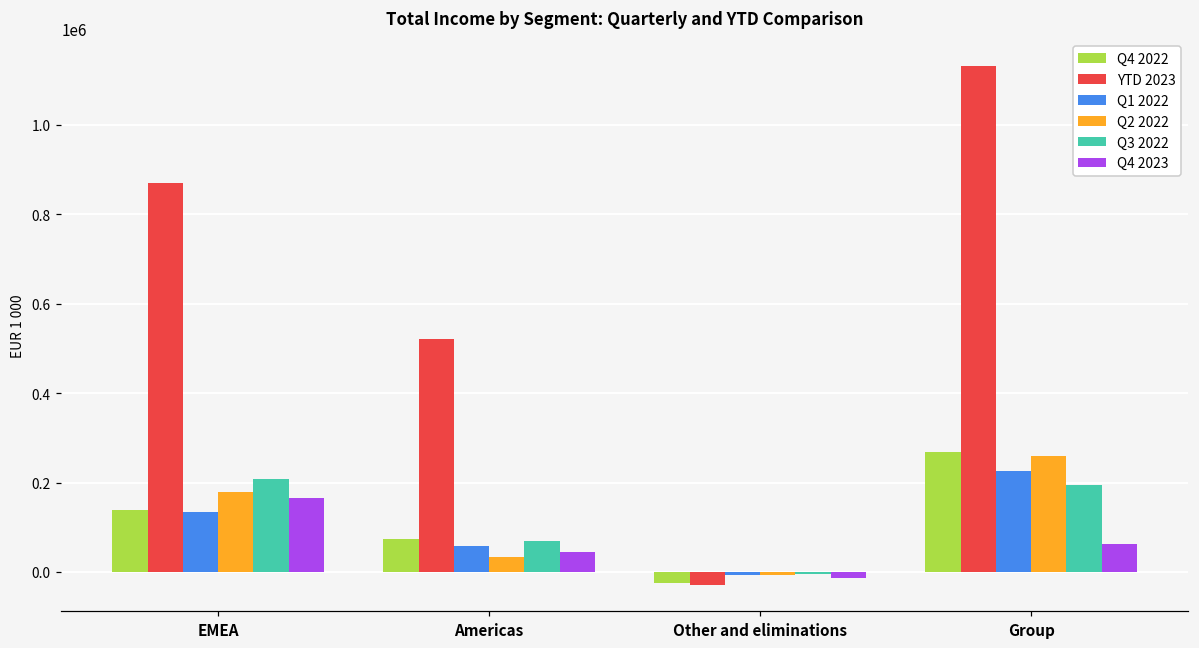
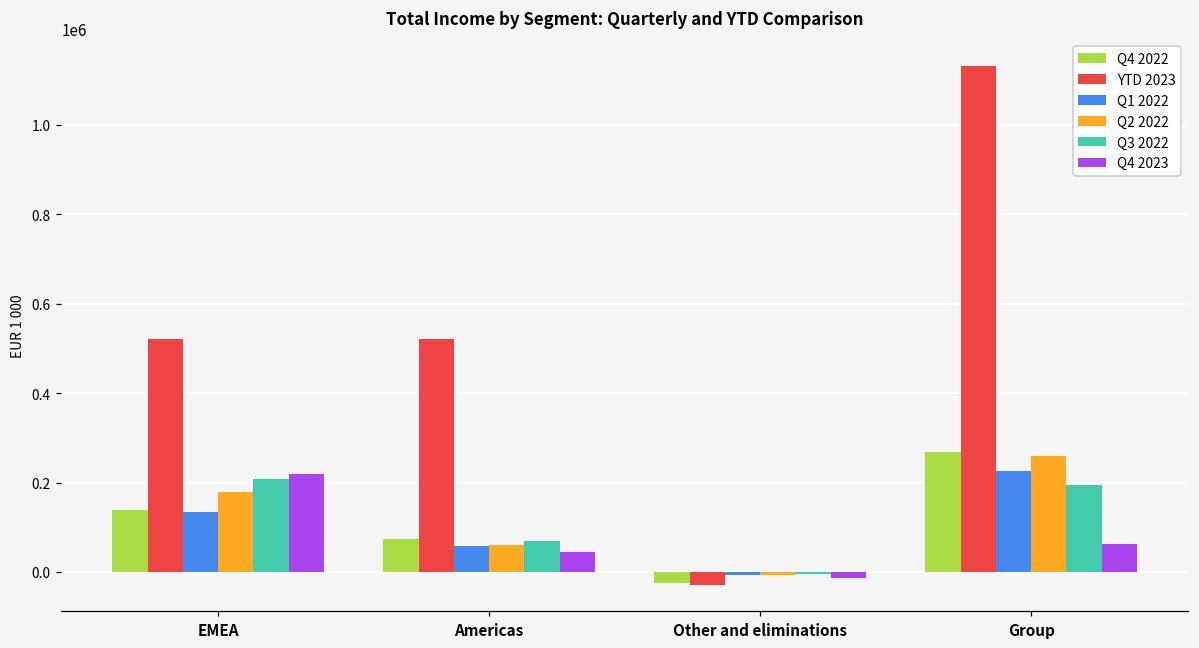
  {
    "Q4 2022": {
      "EMEA": 140000,
      "Americas": 70000,
      "Other and eliminations": -20000,
      "Group": 270000
    },
    "YTD 2023": {
-     "EMEA": 870000,
+     "EMEA": 520000,
      "Americas": 520000,
      "Other and eliminations": -30000,
      "Group": 1130000
    },
    "Q1 2022": {
      "EMEA": 130000,
      "Americas": 60000,
      "Other and eliminations": -10000,
      "Group": 230000
    },
    "Q2 2022": {
      "EMEA": 180000,
-     "Americas": 30000,
+     "Americas": 60000,
      "Other and eliminations": -10000,
      "Group": 260000
    },
    "Q3 2022": {
      "EMEA": 210000,
      "Americas": 70000,
      "Group": 190000
    },
    "Q4 2023": {
-     "EMEA": 170000,
+     "EMEA": 220000,
      "Americas": 50000,
      "Other and eliminations": -10000,
      "Group": 60000
    }
  }
